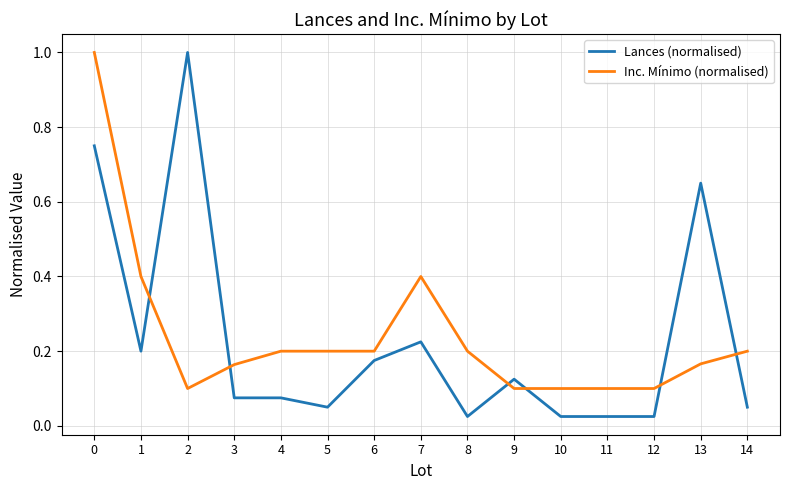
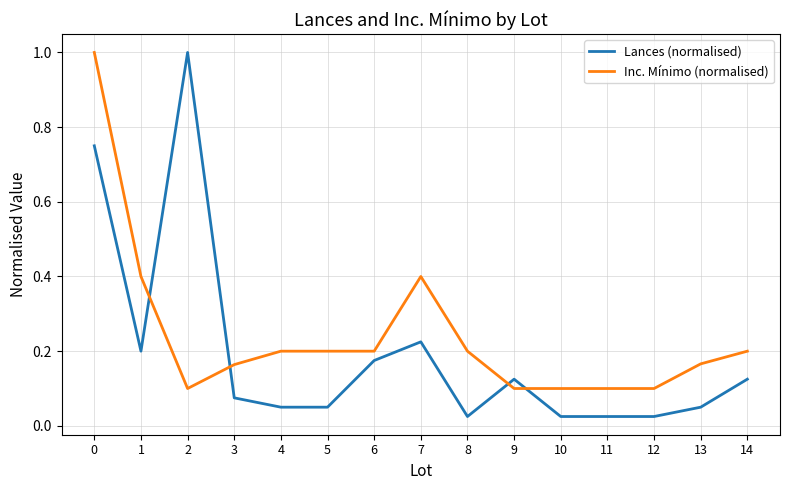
  {
    "Lances (normalised)": {
      "0": 0.75,
      "1": 0.20,
      "2": 1.00,
      "3": 0.08,
-     "4": 0.08,
+     "4": 0.05,
      "5": 0.05,
      "6": 0.18,
      "7": 0.23,
      "8": 0.03,
      "9": 0.13,
      "10": 0.03,
      "11": 0.03,
      "12": 0.03,
-     "13": 0.65,
-     "14": 0.05
+     "13": 0.05,
+     "14": 0.13
    },
    "Inc. Mínimo (normalised)": {
      "0": 1.00,
      "1": 0.40,
      "2": 0.10,
      "3": 0.16,
      "4": 0.20,
      "5": 0.20,
      "6": 0.20,
      "7": 0.40,
      "8": 0.20,
      "9": 0.10,
      "10": 0.10,
      "11": 0.10,
      "12": 0.10,
      "13": 0.17,
      "14": 0.20
    }
  }
